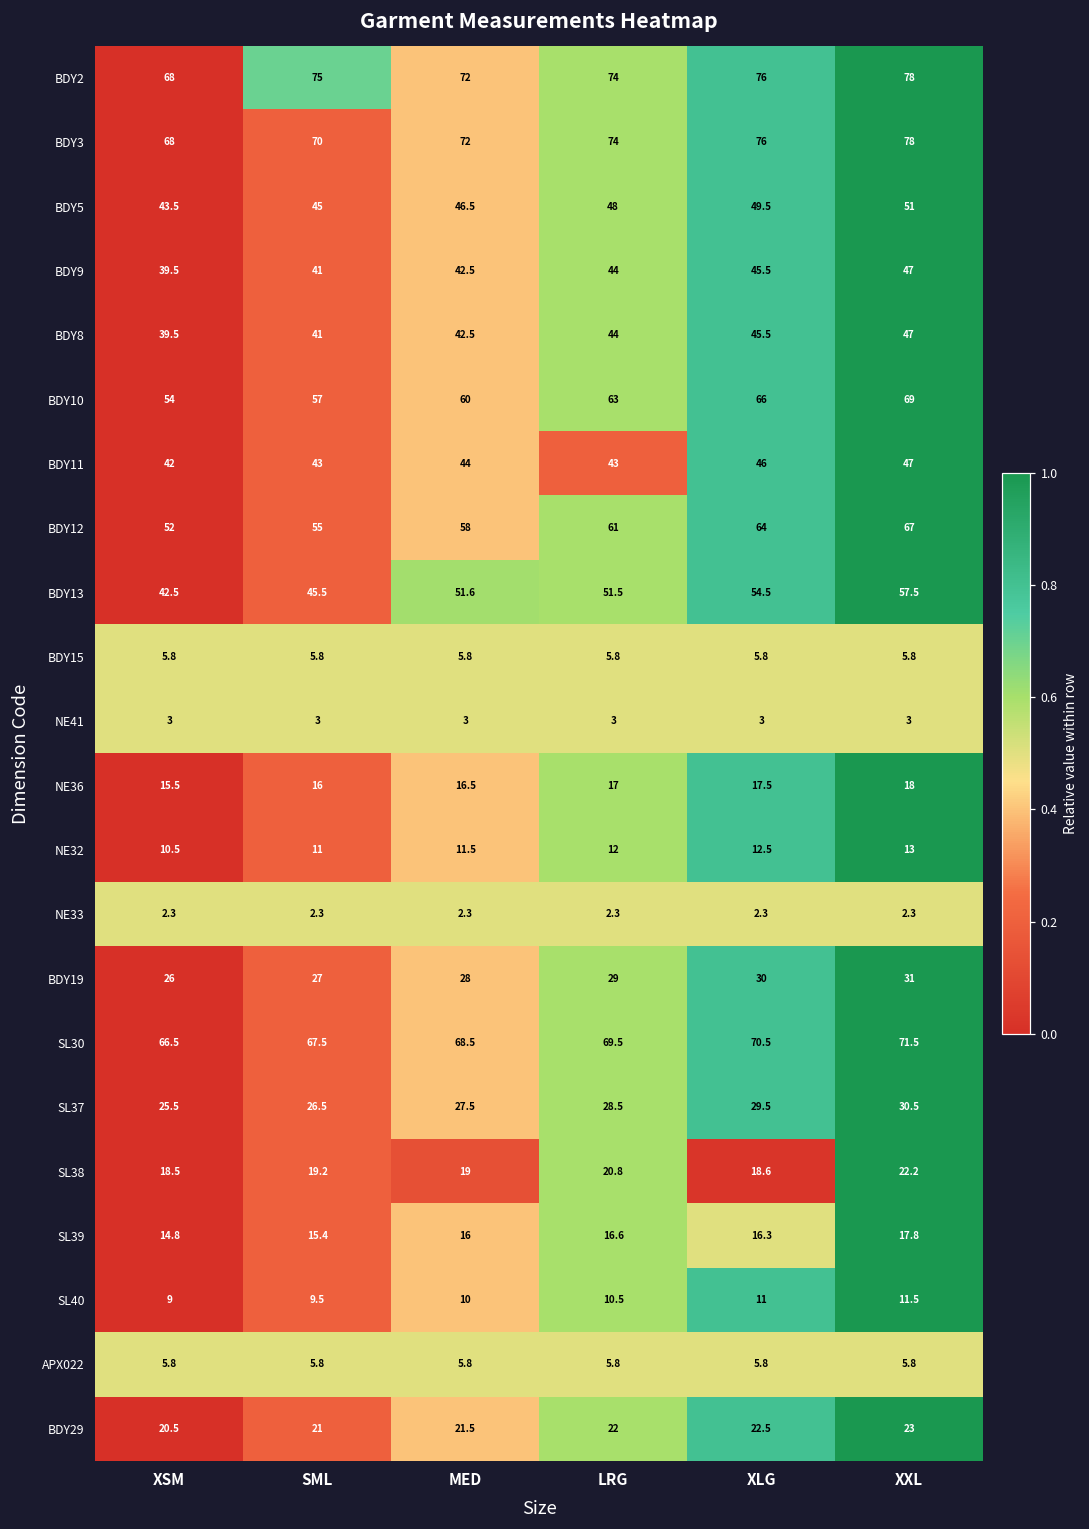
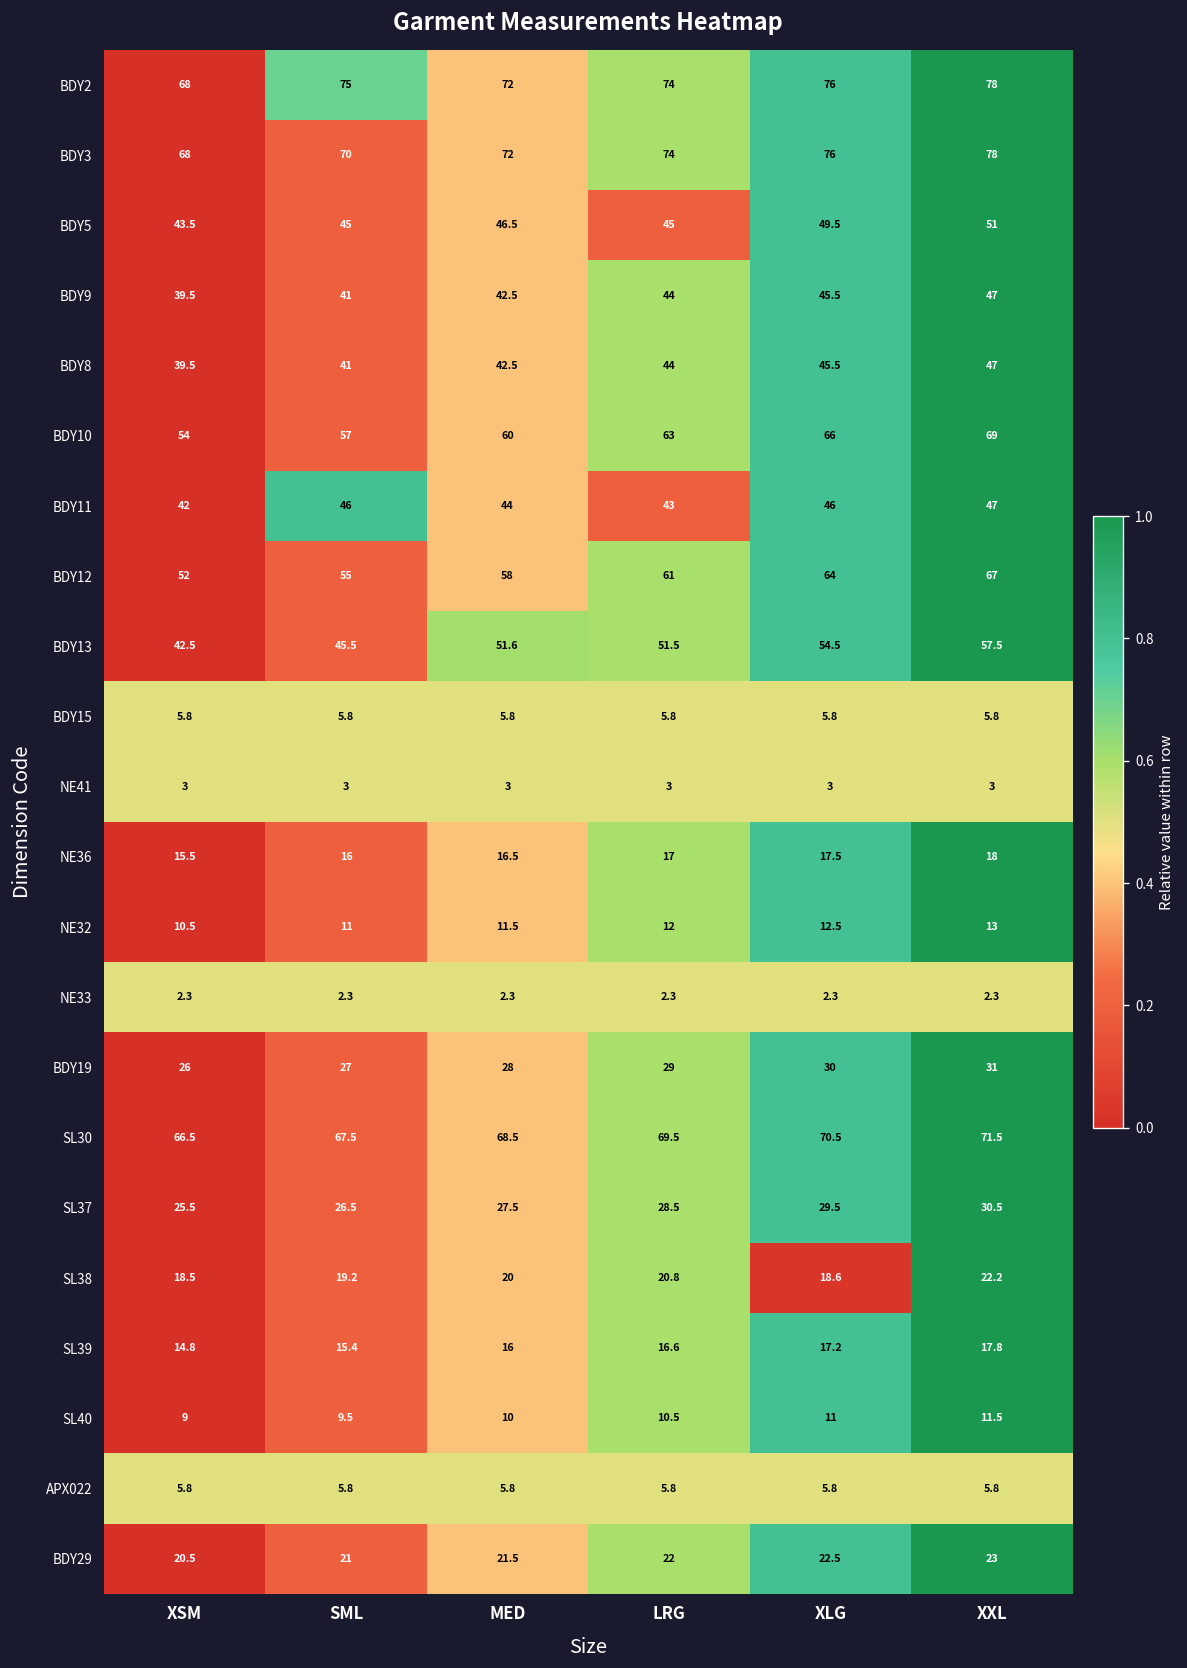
  {
    "BDY2": {
      "XSM": 68,
      "SML": 75,
      "MED": 72,
      "LRG": 74,
      "XLG": 76,
      "XXL": 78
    },
    "BDY3": {
      "XSM": 68,
      "SML": 70,
      "MED": 72,
      "LRG": 74,
      "XLG": 76,
      "XXL": 78
    },
    "BDY5": {
      "XSM": 43.5,
      "SML": 45,
      "MED": 46.5,
-     "LRG": 48,
+     "LRG": 45,
      "XLG": 49.5,
      "XXL": 51
    },
    "BDY9": {
      "XSM": 39.5,
      "SML": 41,
      "MED": 42.5,
      "LRG": 44,
      "XLG": 45.5,
      "XXL": 47
    },
    "BDY8": {
      "XSM": 39.5,
      "SML": 41,
      "MED": 42.5,
      "LRG": 44,
      "XLG": 45.5,
      "XXL": 47
    },
    "BDY10": {
      "XSM": 54,
      "SML": 57,
      "MED": 60,
      "LRG": 63,
      "XLG": 66,
      "XXL": 69
    },
    "BDY11": {
      "XSM": 42,
-     "SML": 43,
+     "SML": 46,
      "MED": 44,
      "LRG": 43,
      "XLG": 46,
      "XXL": 47
    },
    "BDY12": {
      "XSM": 52,
      "SML": 55,
      "MED": 58,
      "LRG": 61,
      "XLG": 64,
      "XXL": 67
    },
    "BDY13": {
      "XSM": 42.5,
      "SML": 45.5,
      "MED": 51.6,
      "LRG": 51.5,
      "XLG": 54.5,
      "XXL": 57.5
    },
    "BDY15": {
      "XSM": 5.8,
      "SML": 5.8,
      "MED": 5.8,
      "LRG": 5.8,
      "XLG": 5.8,
      "XXL": 5.8
    },
    "NE41": {
      "XSM": 3,
      "SML": 3,
      "MED": 3,
      "LRG": 3,
      "XLG": 3,
      "XXL": 3
    },
    "NE36": {
      "XSM": 15.5,
      "SML": 16,
      "MED": 16.5,
      "LRG": 17,
      "XLG": 17.5,
      "XXL": 18
    },
    "NE32": {
      "XSM": 10.5,
      "SML": 11,
      "MED": 11.5,
      "LRG": 12,
      "XLG": 12.5,
      "XXL": 13
    },
    "NE33": {
      "XSM": 2.3,
      "SML": 2.3,
      "MED": 2.3,
      "LRG": 2.3,
      "XLG": 2.3,
      "XXL": 2.3
    },
    "BDY19": {
      "XSM": 26,
      "SML": 27,
      "MED": 28,
      "LRG": 29,
      "XLG": 30,
      "XXL": 31
    },
    "SL30": {
      "XSM": 66.5,
      "SML": 67.5,
      "MED": 68.5,
      "LRG": 69.5,
      "XLG": 70.5,
      "XXL": 71.5
    },
    "SL37": {
      "XSM": 25.5,
      "SML": 26.5,
      "MED": 27.5,
      "LRG": 28.5,
      "XLG": 29.5,
      "XXL": 30.5
    },
    "SL38": {
      "XSM": 18.5,
      "SML": 19.2,
-     "MED": 19,
+     "MED": 20,
      "LRG": 20.8,
      "XLG": 18.6,
      "XXL": 22.2
    },
    "SL39": {
      "XSM": 14.8,
      "SML": 15.4,
      "MED": 16,
      "LRG": 16.6,
-     "XLG": 16.3,
+     "XLG": 17.2,
      "XXL": 17.8
    },
    "SL40": {
      "XSM": 9,
      "SML": 9.5,
      "MED": 10,
      "LRG": 10.5,
      "XLG": 11,
      "XXL": 11.5
    },
    "APX022": {
      "XSM": 5.8,
      "SML": 5.8,
      "MED": 5.8,
      "LRG": 5.8,
      "XLG": 5.8,
      "XXL": 5.8
    },
    "BDY29": {
      "XSM": 20.5,
      "SML": 21,
      "MED": 21.5,
      "LRG": 22,
      "XLG": 22.5,
      "XXL": 23
    }
  }
